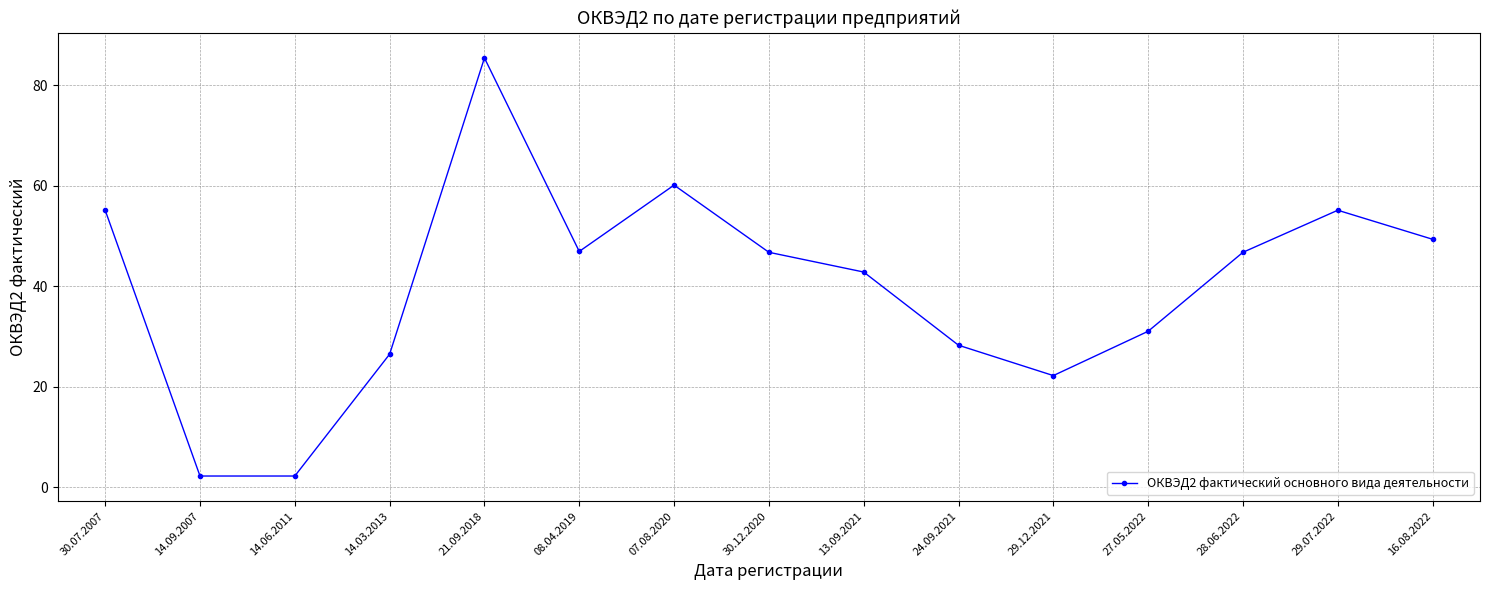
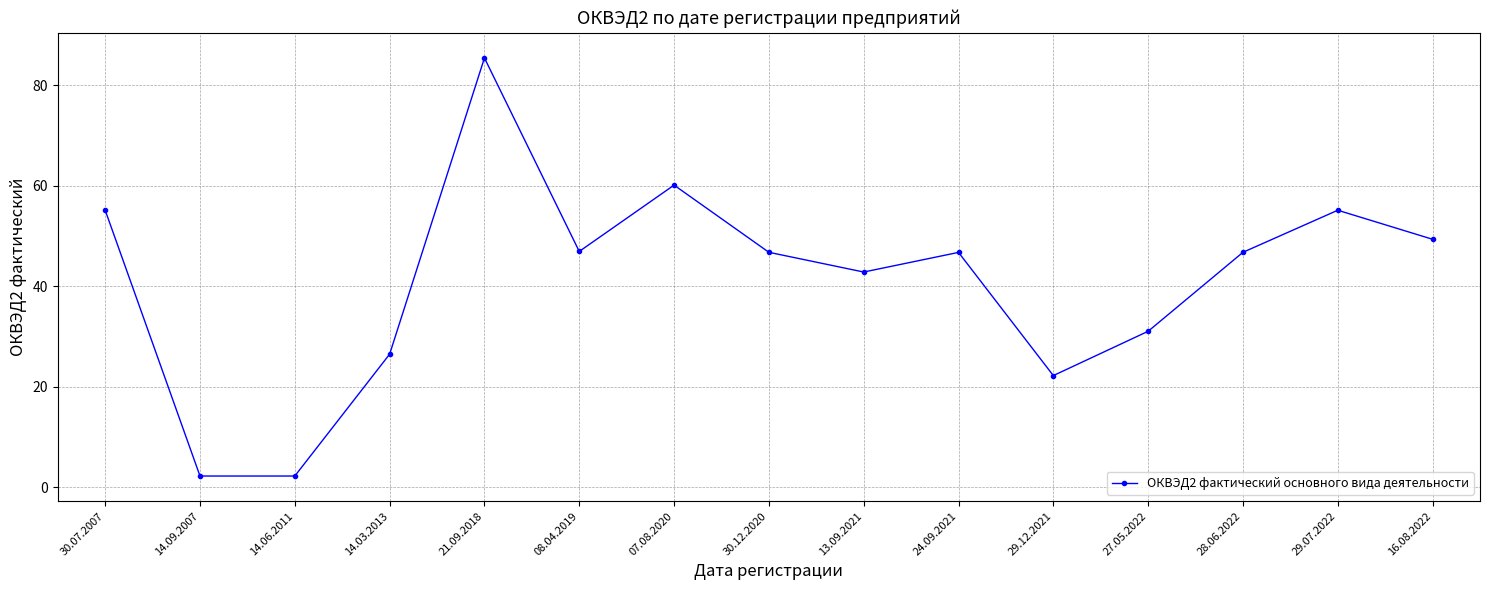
  {
    "30.07.2007": 55,
    "14.09.2007": 2,
    "14.06.2011": 2,
    "14.03.2013": 26,
    "21.09.2018": 85,
    "08.04.2019": 47,
    "07.08.2020": 60,
    "30.12.2020": 47,
    "13.09.2021": 43,
-   "24.09.2021": 28,
+   "24.09.2021": 47,
    "29.12.2021": 22,
    "27.05.2022": 31,
    "28.06.2022": 47,
    "29.07.2022": 55,
    "16.08.2022": 49
  }
